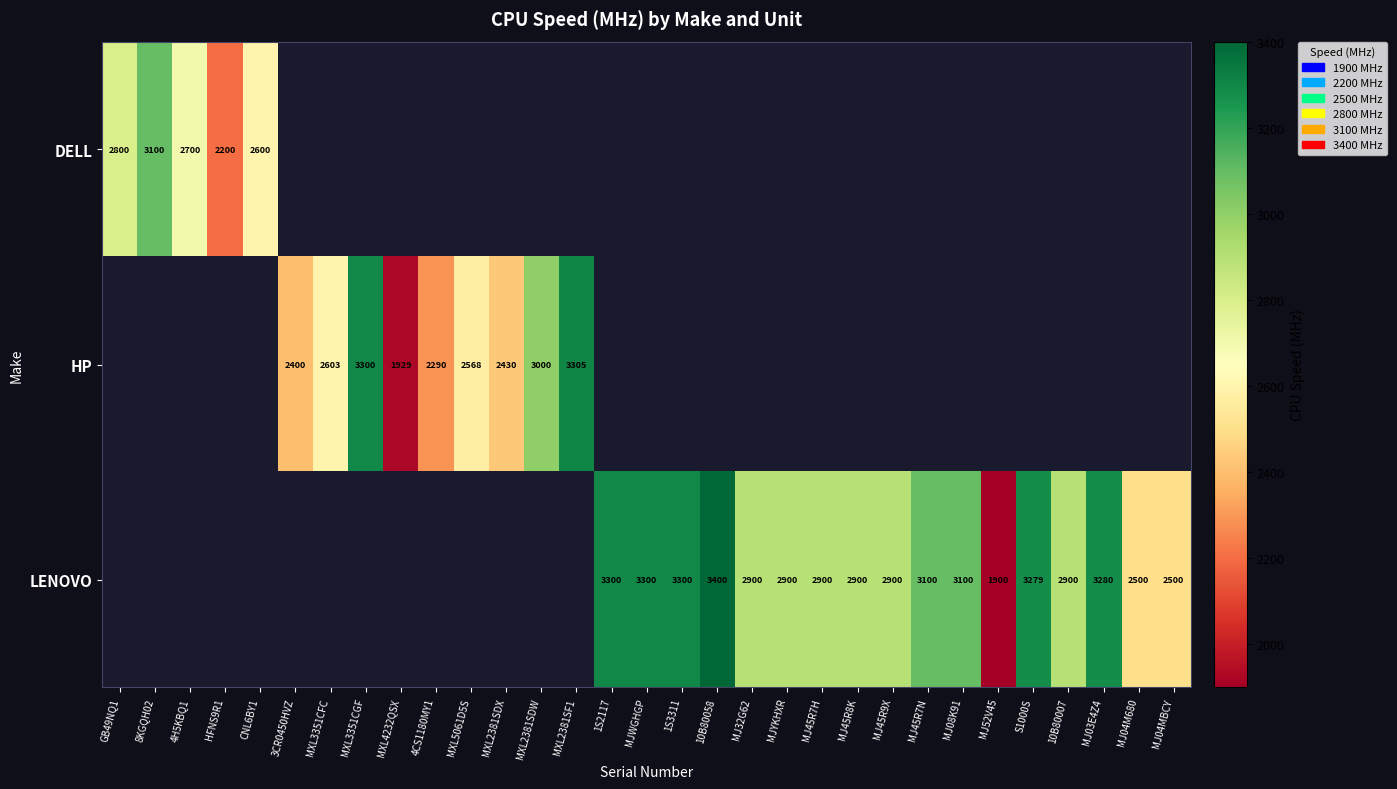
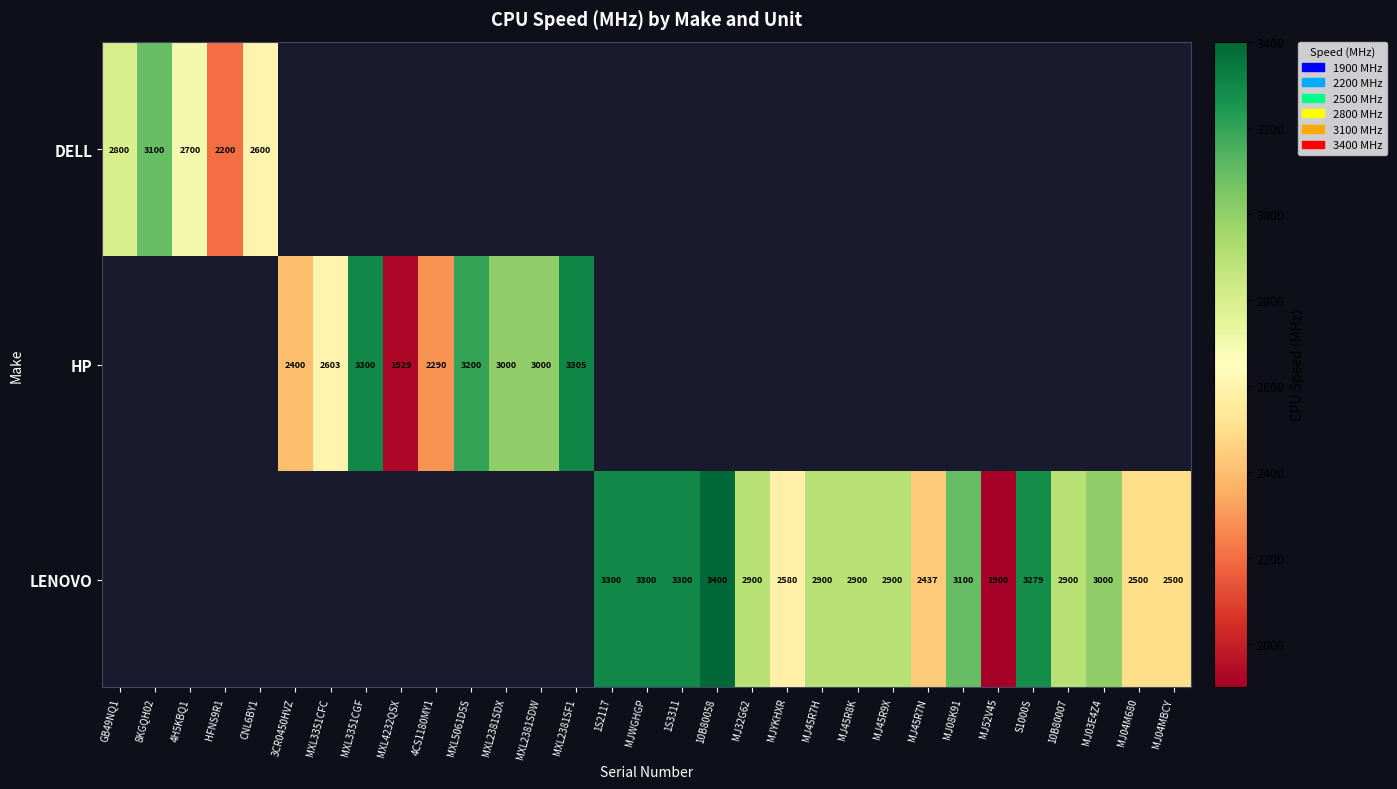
  {
    "DELL": {
      "GB49NQ1": 2800,
      "8KGQH02": 3100,
      "4H5KBQ1": 2700,
      "HFNS9R1": 2200,
      "CNL6BY1": 2600
    },
    "HP": {
      "3CR0450HVZ": 2400,
      "MXL3351CFC": 2603,
      "MXL3351CGF": 3300,
      "MXL4232QSX": 1929,
      "4CS1180MY1": 2290,
-     "MXL5061D5S": 2568,
-     "MXL2381SDX": 2430,
+     "MXL5061D5S": 3200,
+     "MXL2381SDX": 3000,
      "MXL2381SDW": 3000,
      "MXL2381SF1": 3305
    },
    "LENOVO": {
      "1S2117": 3300,
      "MJWGHGP": 3300,
      "1S3311": 3300,
      "10B80058": 3400,
      "MJ32G62": 2900,
-     "MJYKHXR": 2900,
+     "MJYKHXR": 2580,
      "MJ45R7H": 2900,
      "MJ45R8K": 2900,
      "MJ45R9X": 2900,
-     "MJ45R7N": 3100,
+     "MJ45R7N": 2437,
      "MJ08K91": 3100,
      "MJ52V45": 1900,
      "S1000S": 3279,
      "10B80007": 2900,
-     "MJ03E4Z4": 3280,
+     "MJ03E4Z4": 3000,
      "MJ04M680": 2500,
      "MJ04MBCY": 2500
    }
  }
